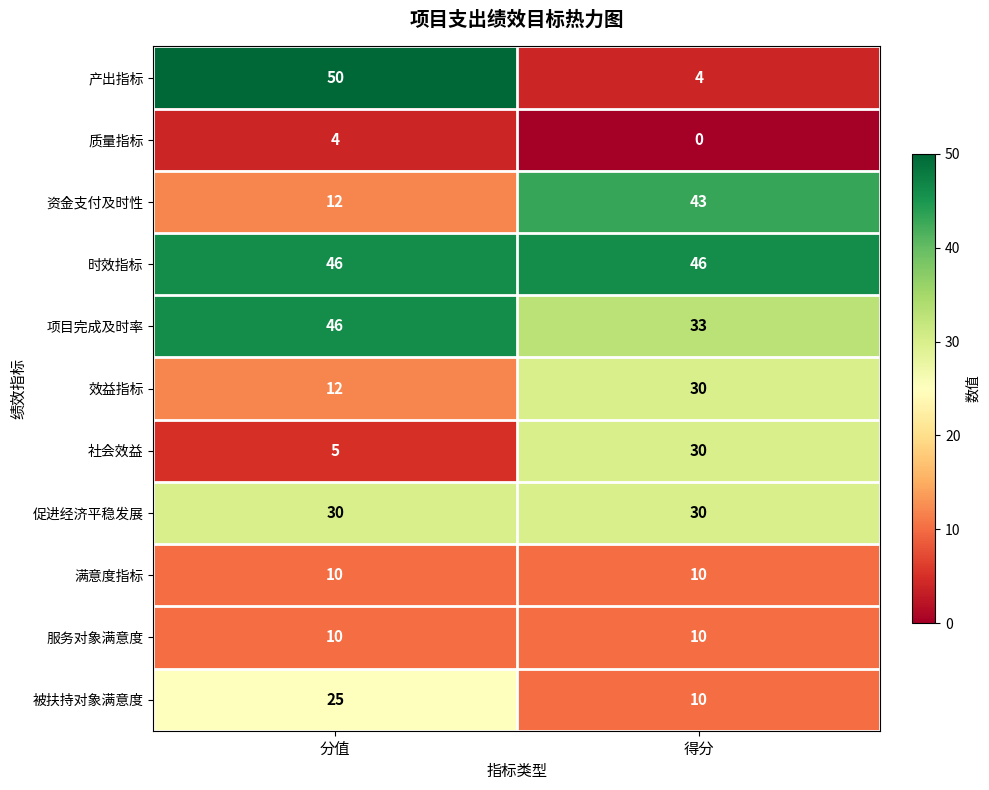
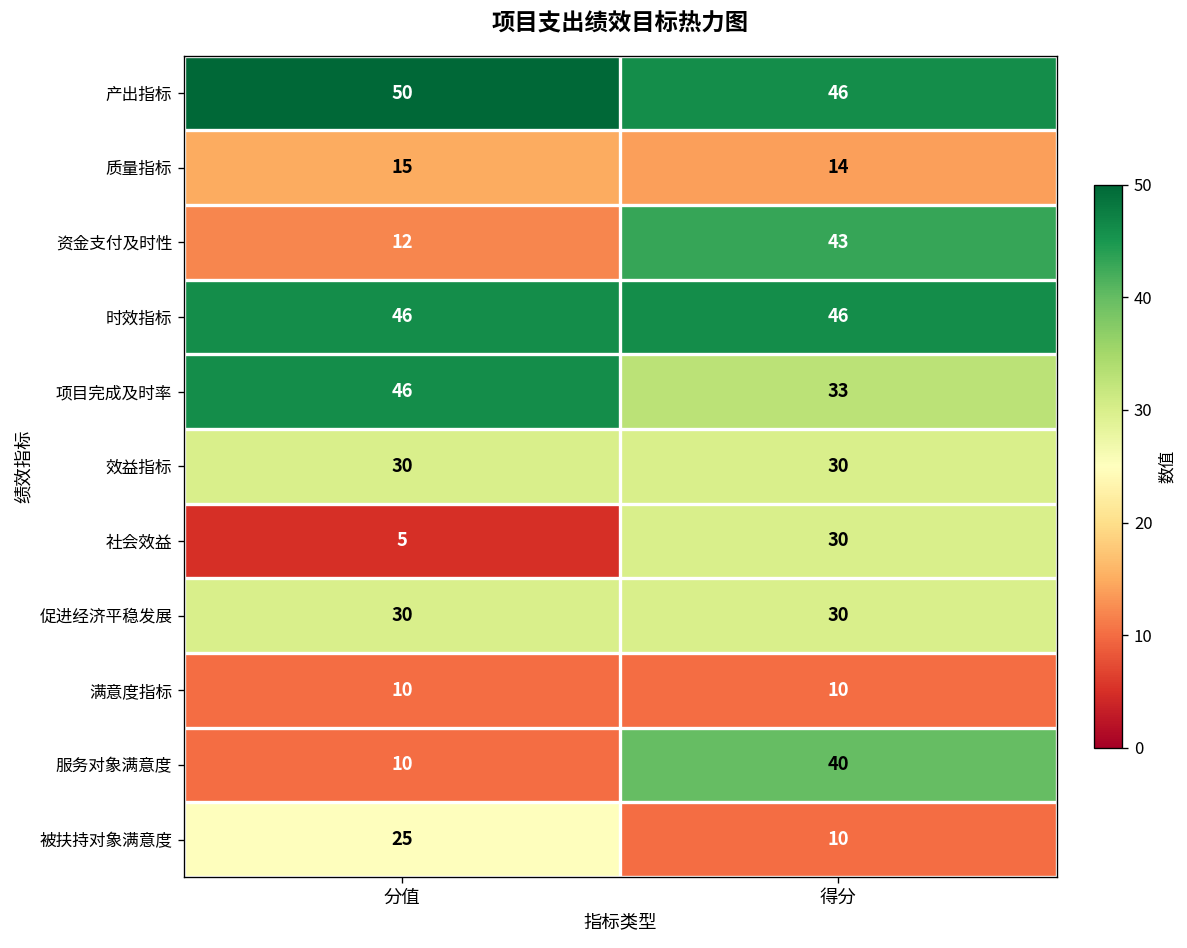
  {
    "产出指标": {
      "分值": 50,
-     "得分": 4
+     "得分": 46
    },
    "质量指标": {
-     "分值": 4,
-     "得分": 0
+     "分值": 15,
+     "得分": 14
    },
    "资金支付及时性": {
      "分值": 12,
      "得分": 43
    },
    "时效指标": {
      "分值": 46,
      "得分": 46
    },
    "项目完成及时率": {
      "分值": 46,
      "得分": 33
    },
    "效益指标": {
-     "分值": 12,
+     "分值": 30,
      "得分": 30
    },
    "社会效益": {
      "分值": 5,
      "得分": 30
    },
    "促进经济平稳发展": {
      "分值": 30,
      "得分": 30
    },
    "满意度指标": {
      "分值": 10,
      "得分": 10
    },
    "服务对象满意度": {
      "分值": 10,
-     "得分": 10
+     "得分": 40
    },
    "被扶持对象满意度": {
      "分值": 25,
      "得分": 10
    }
  }
